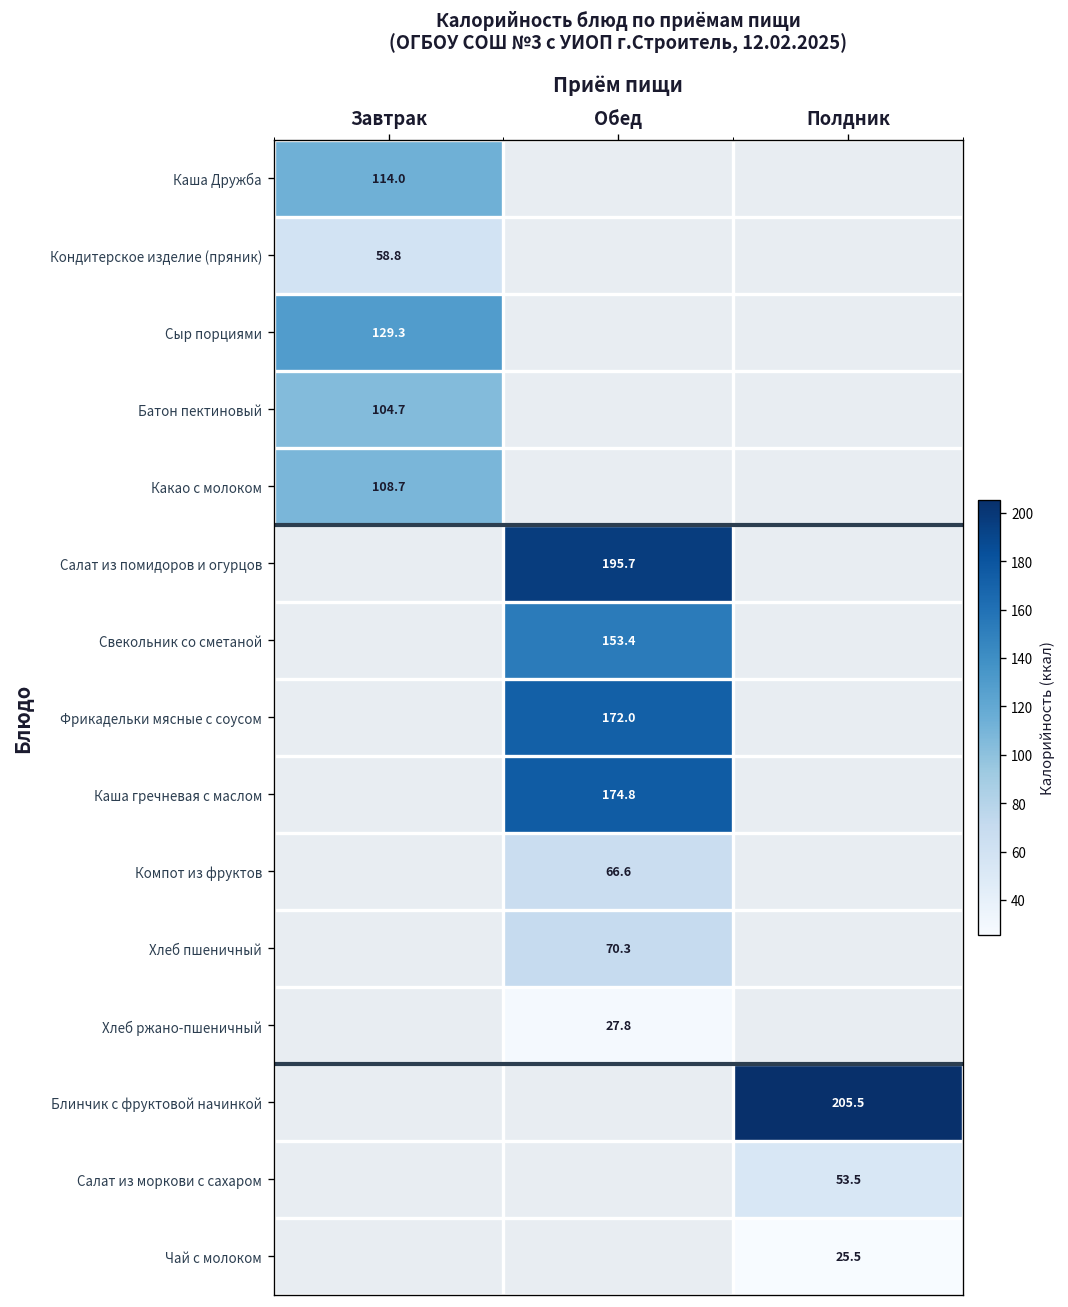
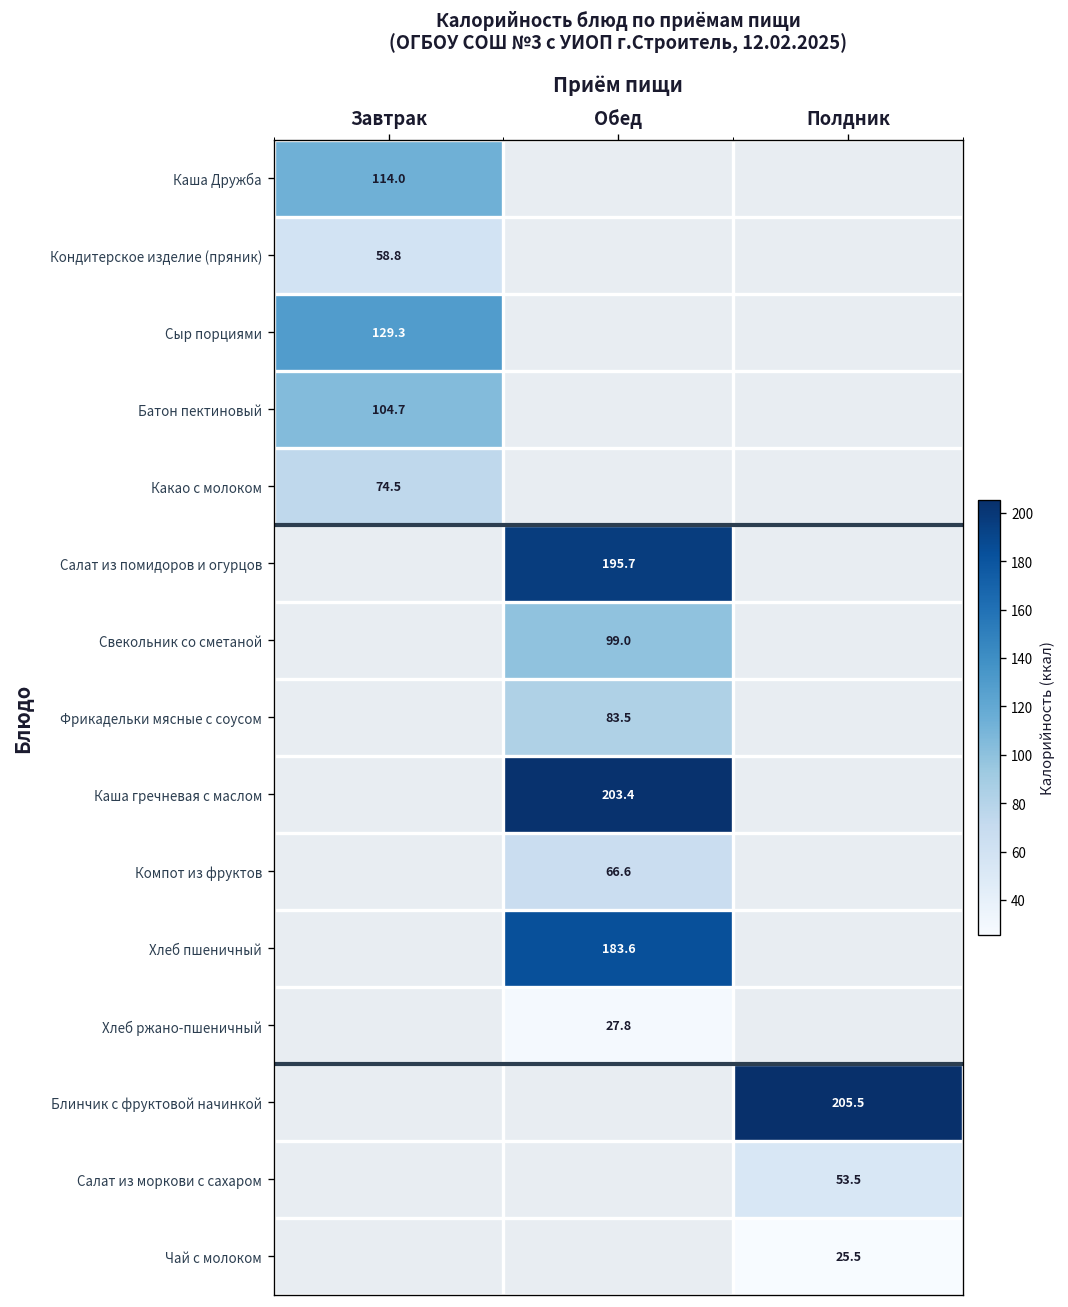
  {
    "Каша Дружба": {
      "Завтрак": 114.0
    },
    "Кондитерское изделие (пряник)": {
      "Завтрак": 58.8
    },
    "Сыр порциями": {
      "Завтрак": 129.3
    },
    "Батон пектиновый": {
      "Завтрак": 104.7
    },
    "Какао с молоком": {
-     "Завтрак": 108.7
+     "Завтрак": 74.5
    },
    "Салат из помидоров и огурцов": {
      "Обед": 195.7
    },
    "Свекольник со сметаной": {
-     "Обед": 153.4
+     "Обед": 99.0
    },
    "Фрикадельки мясные с соусом": {
-     "Обед": 172.0
+     "Обед": 83.5
    },
    "Каша гречневая с маслом": {
-     "Обед": 174.8
+     "Обед": 203.4
    },
    "Компот из фруктов": {
      "Обед": 66.6
    },
    "Хлеб пшеничный": {
-     "Обед": 70.3
+     "Обед": 183.6
    },
    "Хлеб ржано-пшеничный": {
      "Обед": 27.8
    },
    "Блинчик с фруктовой начинкой": {
      "Полдник": 205.5
    },
    "Салат из моркови с сахаром": {
      "Полдник": 53.5
    },
    "Чай с молоком": {
      "Полдник": 25.5
    }
  }
